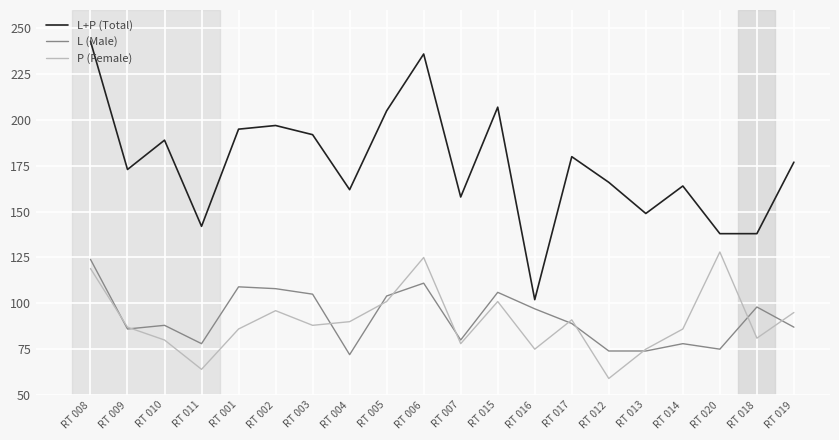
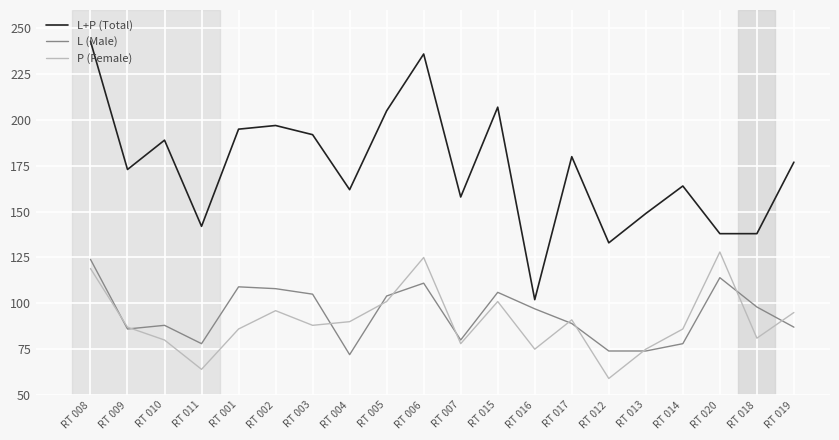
  {
    "L+P (Total)": {
      "RT 008": 243,
      "RT 009": 173,
      "RT 010": 189,
      "RT 011": 142,
      "RT 001": 195,
      "RT 002": 197,
      "RT 003": 192,
      "RT 004": 162,
      "RT 005": 205,
      "RT 006": 236,
      "RT 007": 158,
      "RT 015": 207,
      "RT 016": 102,
      "RT 017": 180,
-     "RT 012": 166,
+     "RT 012": 133,
      "RT 013": 149,
      "RT 014": 164,
      "RT 020": 138,
      "RT 018": 138,
      "RT 019": 177
    },
    "L (Male)": {
      "RT 008": 124,
      "RT 010": 88,
      "RT 011": 78,
      "RT 001": 109,
      "RT 002": 108,
      "RT 003": 105,
      "RT 004": 72,
      "RT 005": 104,
      "RT 006": 111,
      "RT 007": 80,
      "RT 015": 106,
      "RT 016": 97,
      "RT 017": 89,
      "RT 012": 74,
      "RT 014": 78,
-     "RT 020": 75,
+     "RT 020": 114,
      "RT 018": 98,
      "RT 019": 87
    },
    "P (Female)": {
      "RT 008": 119,
      "RT 010": 80,
      "RT 011": 64,
      "RT 001": 86,
      "RT 002": 96,
      "RT 003": 88,
      "RT 004": 90,
      "RT 005": 101,
      "RT 006": 125,
      "RT 007": 78,
      "RT 015": 101,
      "RT 016": 75,
      "RT 017": 91,
      "RT 012": 59,
      "RT 014": 86,
      "RT 020": 128,
      "RT 018": 81,
      "RT 019": 95
    }
  }
